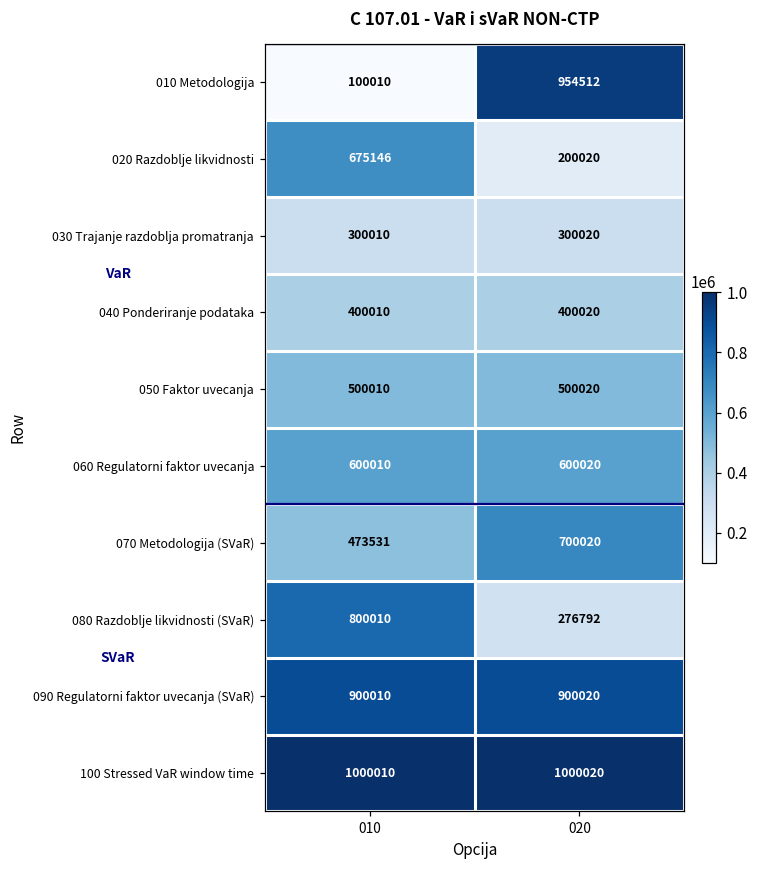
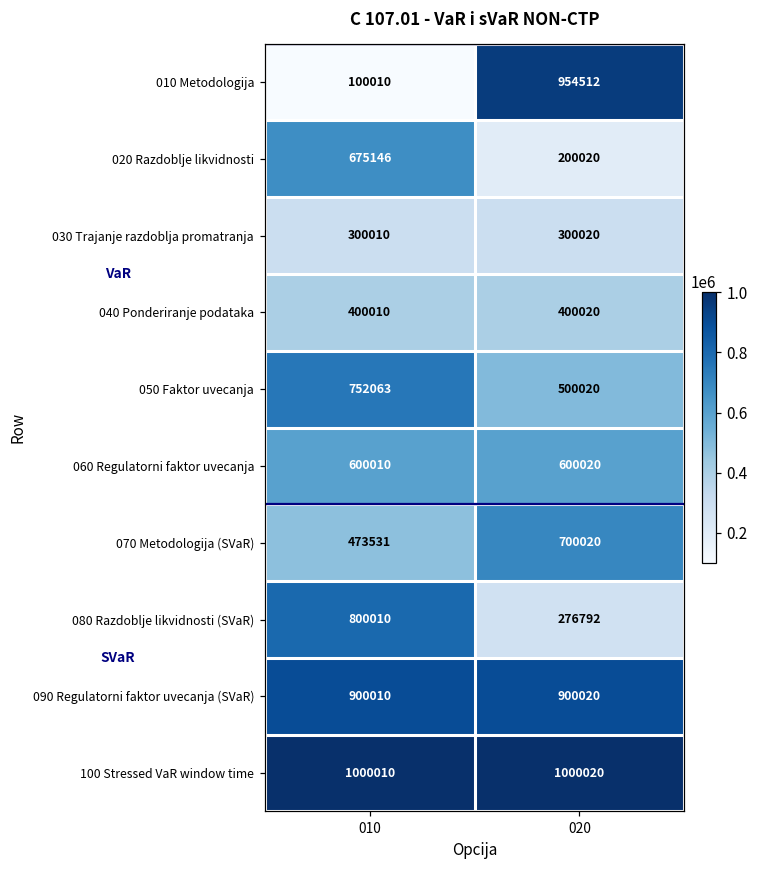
  {
    "010 Metodologija": {
      "010": 100010,
      "020": 954512
    },
    "020 Razdoblje likvidnosti": {
      "010": 675146,
      "020": 200020
    },
    "030 Trajanje razdoblja promatranja": {
      "010": 300010,
      "020": 300020
    },
    "040 Ponderiranje podataka": {
      "010": 400010,
      "020": 400020
    },
    "050 Faktor uvecanja": {
-     "010": 500010,
+     "010": 752063,
      "020": 500020
    },
    "060 Regulatorni faktor uvecanja": {
      "010": 600010,
      "020": 600020
    },
    "070 Metodologija (SVaR)": {
      "010": 473531,
      "020": 700020
    },
    "080 Razdoblje likvidnosti (SVaR)": {
      "010": 800010,
      "020": 276792
    },
    "090 Regulatorni faktor uvecanja (SVaR)": {
      "010": 900010,
      "020": 900020
    },
    "100 Stressed VaR window time": {
      "010": 1000010,
      "020": 1000020
    }
  }
